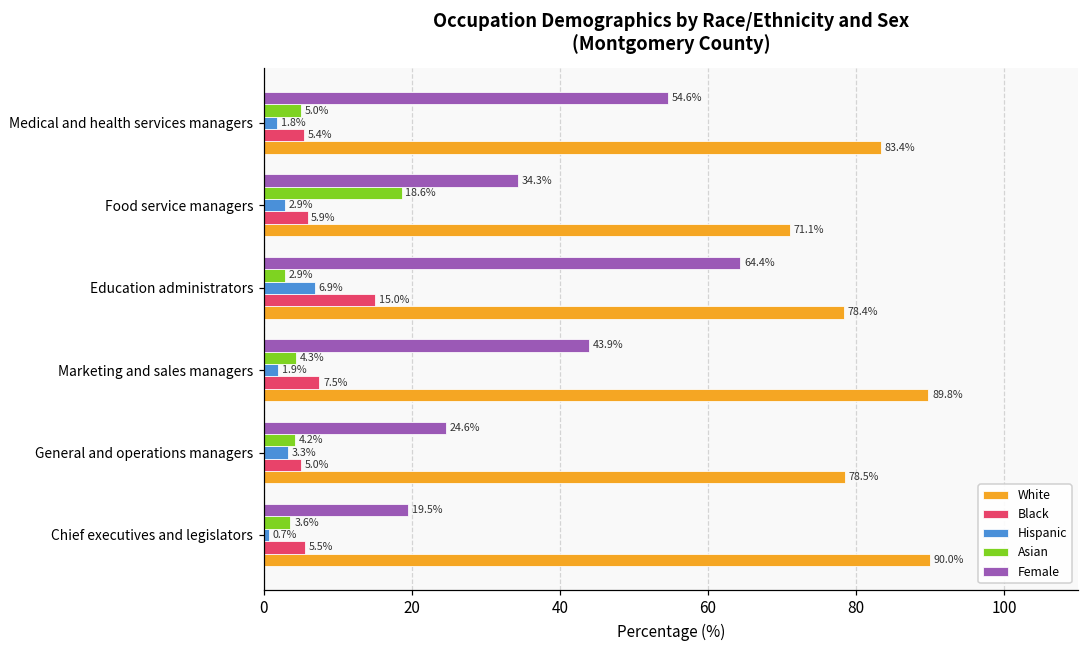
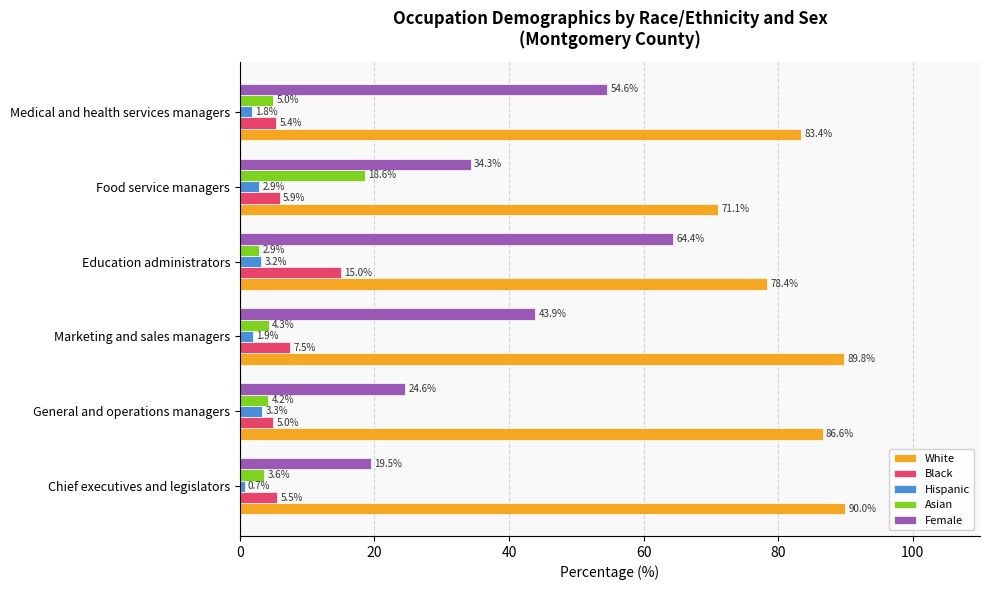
  {
    "White": {
      "Medical and health services managers": "83.4%",
      "Food service managers": "71.1%",
      "Education administrators": "78.4%",
      "Marketing and sales managers": "89.8%",
-     "General and operations managers": "78.5%",
+     "General and operations managers": "86.6%",
      "Chief executives and legislators": "90.0%"
    },
    "Black": {
      "Medical and health services managers": "5.4%",
      "Food service managers": "5.9%",
      "Education administrators": "15.0%",
      "Marketing and sales managers": "7.5%",
      "General and operations managers": "5.0%",
      "Chief executives and legislators": "5.5%"
    },
    "Hispanic": {
      "Medical and health services managers": "1.8%",
      "Food service managers": "2.9%",
-     "Education administrators": "6.9%",
+     "Education administrators": "3.2%",
      "Marketing and sales managers": "1.9%",
      "General and operations managers": "3.3%",
      "Chief executives and legislators": "0.7%"
    },
    "Asian": {
      "Medical and health services managers": "5.0%",
      "Food service managers": "18.6%",
      "Education administrators": "2.9%",
      "Marketing and sales managers": "4.3%",
      "General and operations managers": "4.2%",
      "Chief executives and legislators": "3.6%"
    },
    "Female": {
      "Medical and health services managers": "54.6%",
      "Food service managers": "34.3%",
      "Education administrators": "64.4%",
      "Marketing and sales managers": "43.9%",
      "General and operations managers": "24.6%",
      "Chief executives and legislators": "19.5%"
    }
  }
